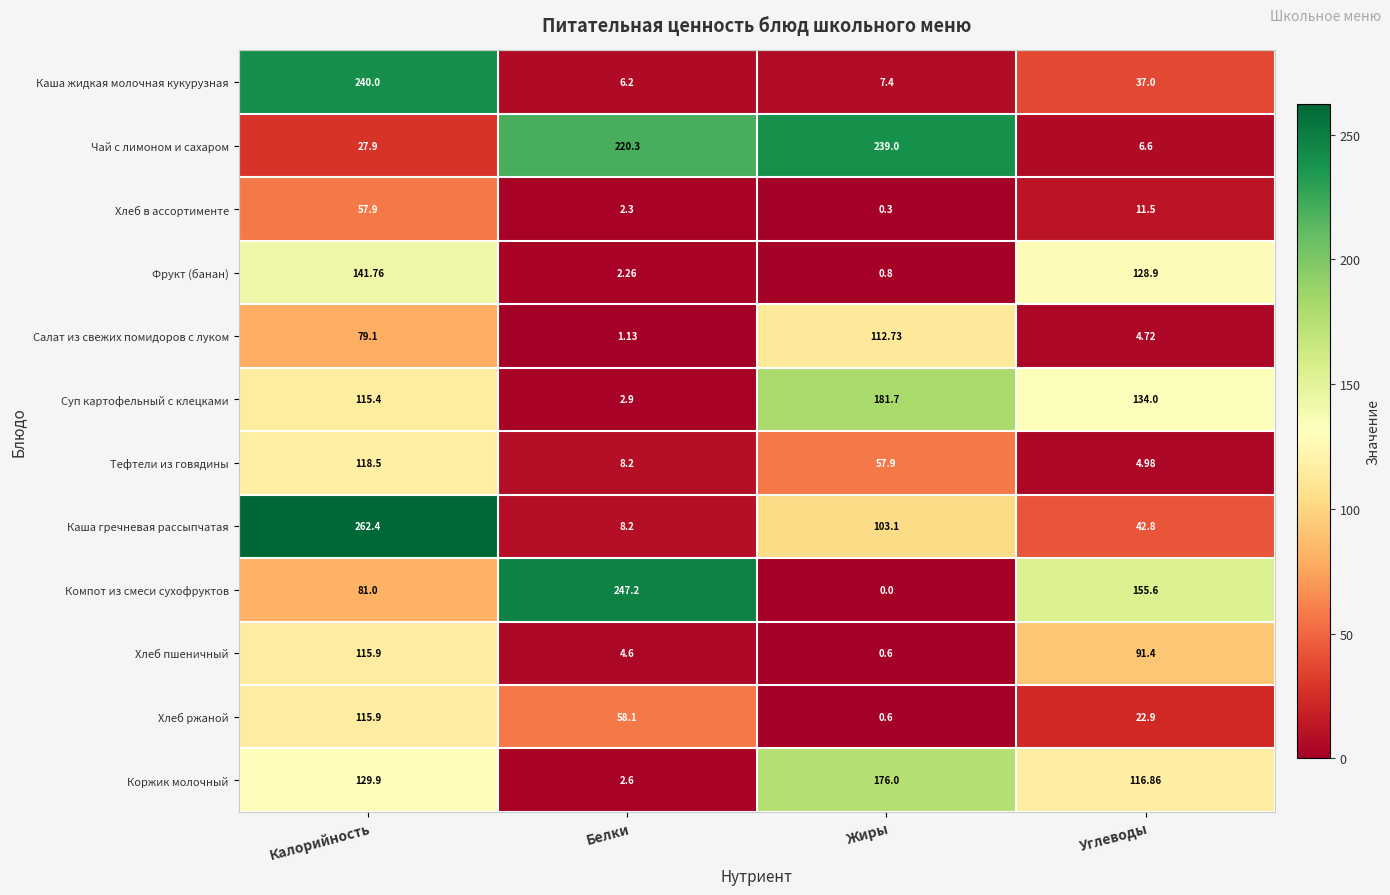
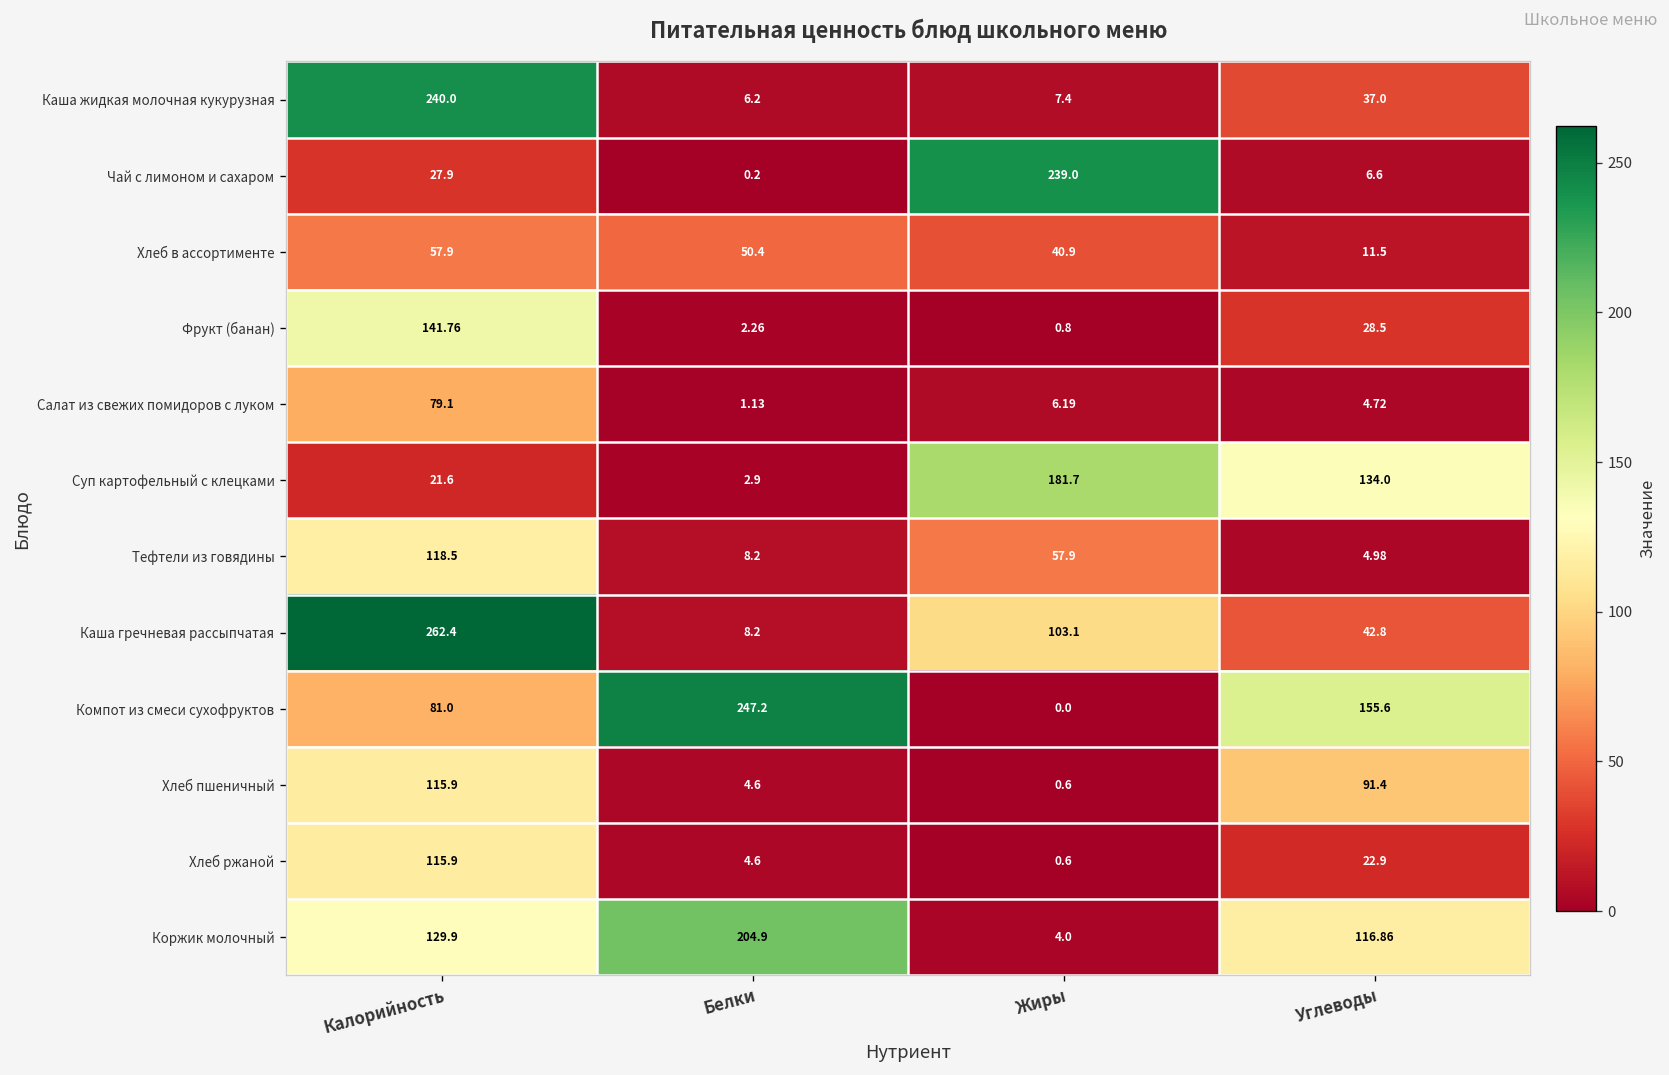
  {
    "Каша жидкая молочная кукурузная": {
      "Калорийность": 240.0,
      "Белки": 6.2,
      "Жиры": 7.4,
      "Углеводы": 37.0
    },
    "Чай с лимоном и сахаром": {
      "Калорийность": 27.9,
-     "Белки": 220.3,
+     "Белки": 0.2,
      "Жиры": 239.0,
      "Углеводы": 6.6
    },
    "Хлеб в ассортименте": {
      "Калорийность": 57.9,
-     "Белки": 2.3,
-     "Жиры": 0.3,
+     "Белки": 50.4,
+     "Жиры": 40.9,
      "Углеводы": 11.5
    },
    "Фрукт (банан)": {
      "Калорийность": 141.76,
      "Белки": 2.26,
      "Жиры": 0.8,
-     "Углеводы": 128.9
+     "Углеводы": 28.5
    },
    "Салат из свежих помидоров с луком": {
      "Калорийность": 79.1,
      "Белки": 1.13,
-     "Жиры": 112.73,
+     "Жиры": 6.19,
      "Углеводы": 4.72
    },
    "Суп картофельный с клецками": {
-     "Калорийность": 115.4,
+     "Калорийность": 21.6,
      "Белки": 2.9,
      "Жиры": 181.7,
      "Углеводы": 134.0
    },
    "Тефтели из говядины": {
      "Калорийность": 118.5,
      "Белки": 8.2,
      "Жиры": 57.9,
      "Углеводы": 4.98
    },
    "Каша гречневая рассыпчатая": {
      "Калорийность": 262.4,
      "Белки": 8.2,
      "Жиры": 103.1,
      "Углеводы": 42.8
    },
    "Компот из смеси сухофруктов": {
      "Калорийность": 81.0,
      "Белки": 247.2,
      "Жиры": 0.0,
      "Углеводы": 155.6
    },
    "Хлеб пшеничный": {
      "Калорийность": 115.9,
      "Белки": 4.6,
      "Жиры": 0.6,
      "Углеводы": 91.4
    },
    "Хлеб ржаной": {
      "Калорийность": 115.9,
-     "Белки": 58.1,
+     "Белки": 4.6,
      "Жиры": 0.6,
      "Углеводы": 22.9
    },
    "Коржик молочный": {
      "Калорийность": 129.9,
-     "Белки": 2.6,
-     "Жиры": 176.0,
+     "Белки": 204.9,
+     "Жиры": 4.0,
      "Углеводы": 116.86
    }
  }
